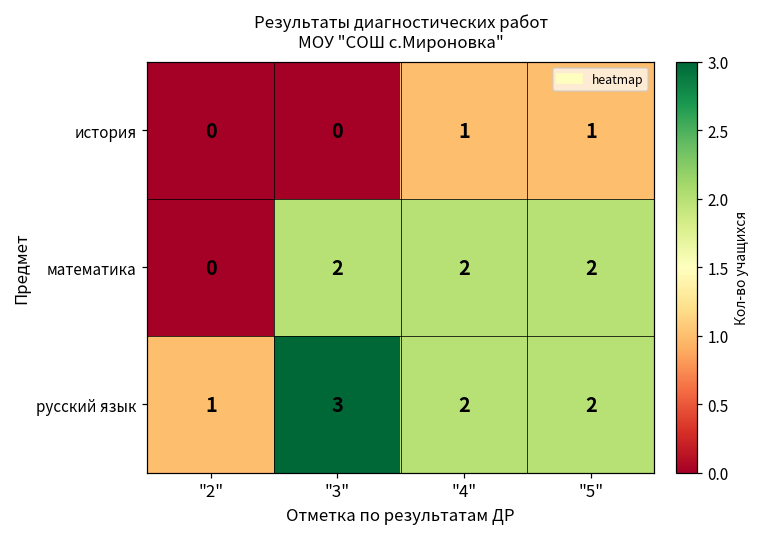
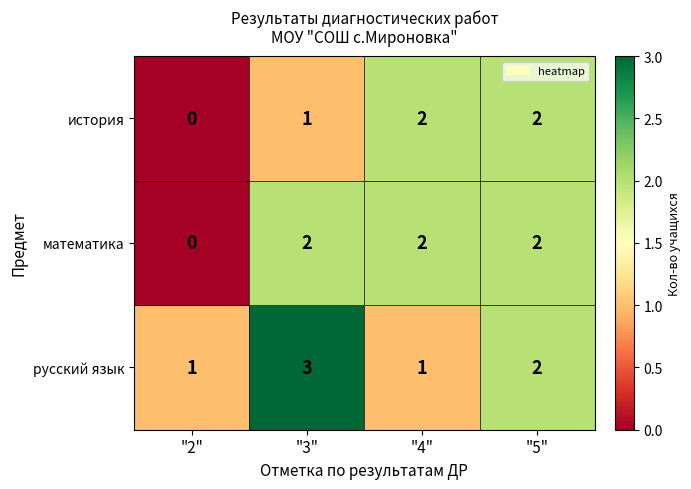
  {
    "история": {
      "\"2\"": 0,
-     "\"3\"": 0,
-     "\"4\"": 1,
-     "\"5\"": 1
+     "\"3\"": 1,
+     "\"4\"": 2,
+     "\"5\"": 2
    },
    "математика": {
      "\"2\"": 0,
      "\"3\"": 2,
      "\"4\"": 2,
      "\"5\"": 2
    },
    "русский язык": {
      "\"2\"": 1,
      "\"3\"": 3,
-     "\"4\"": 2,
+     "\"4\"": 1,
      "\"5\"": 2
    }
  }
